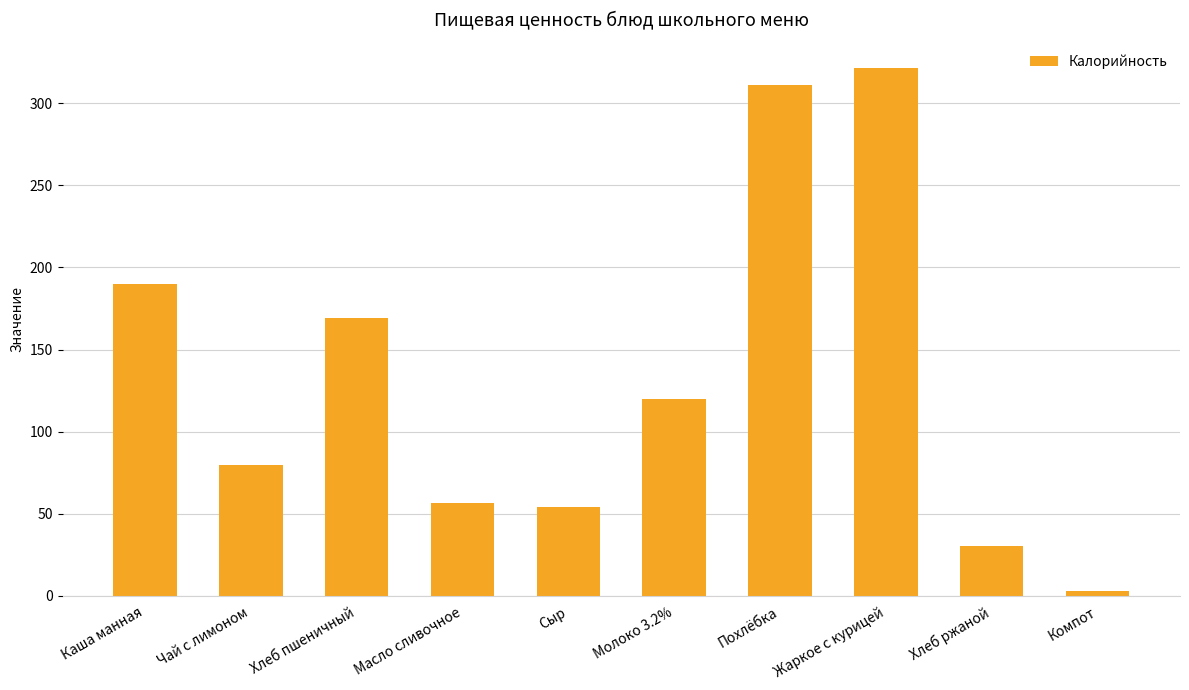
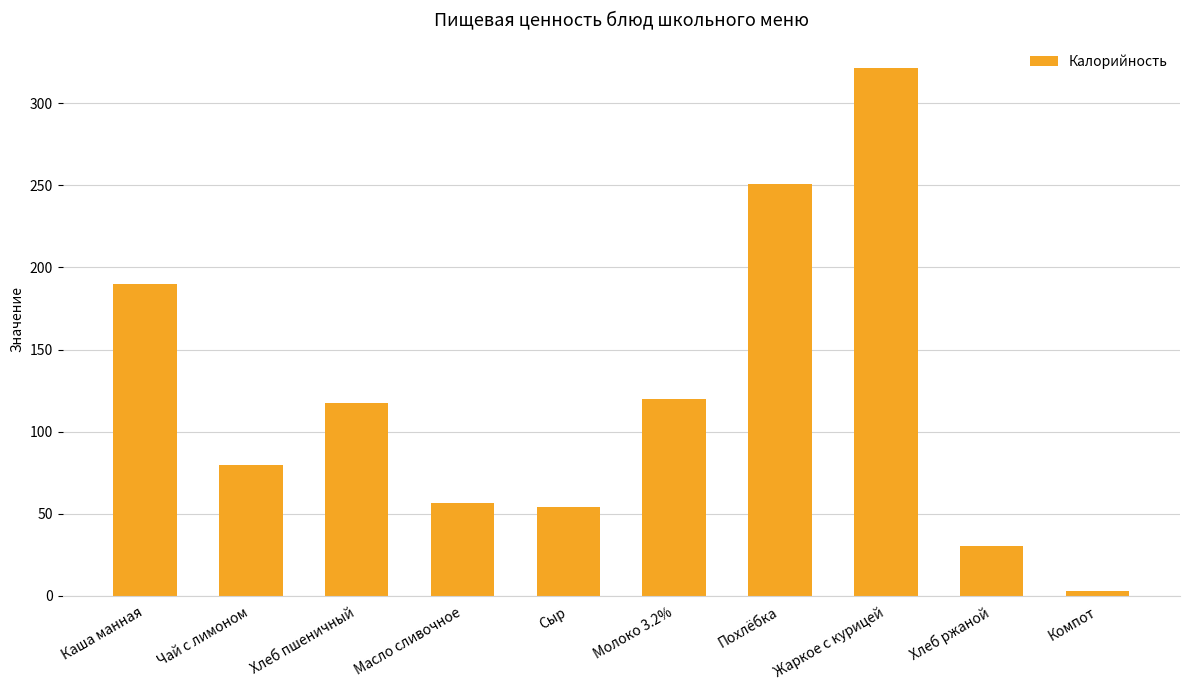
  {
    "Каша манная": 190,
    "Чай с лимоном": 80,
-   "Хлеб пшеничный": 170,
+   "Хлеб пшеничный": 117,
    "Масло сливочное": 57,
    "Сыр": 54,
    "Молоко 3.2%": 120,
-   "Похлёбка": 311,
+   "Похлёбка": 251,
    "Жаркое с курицей": 322,
    "Хлеб ржаной": 30,
    "Компот": 3
  }
